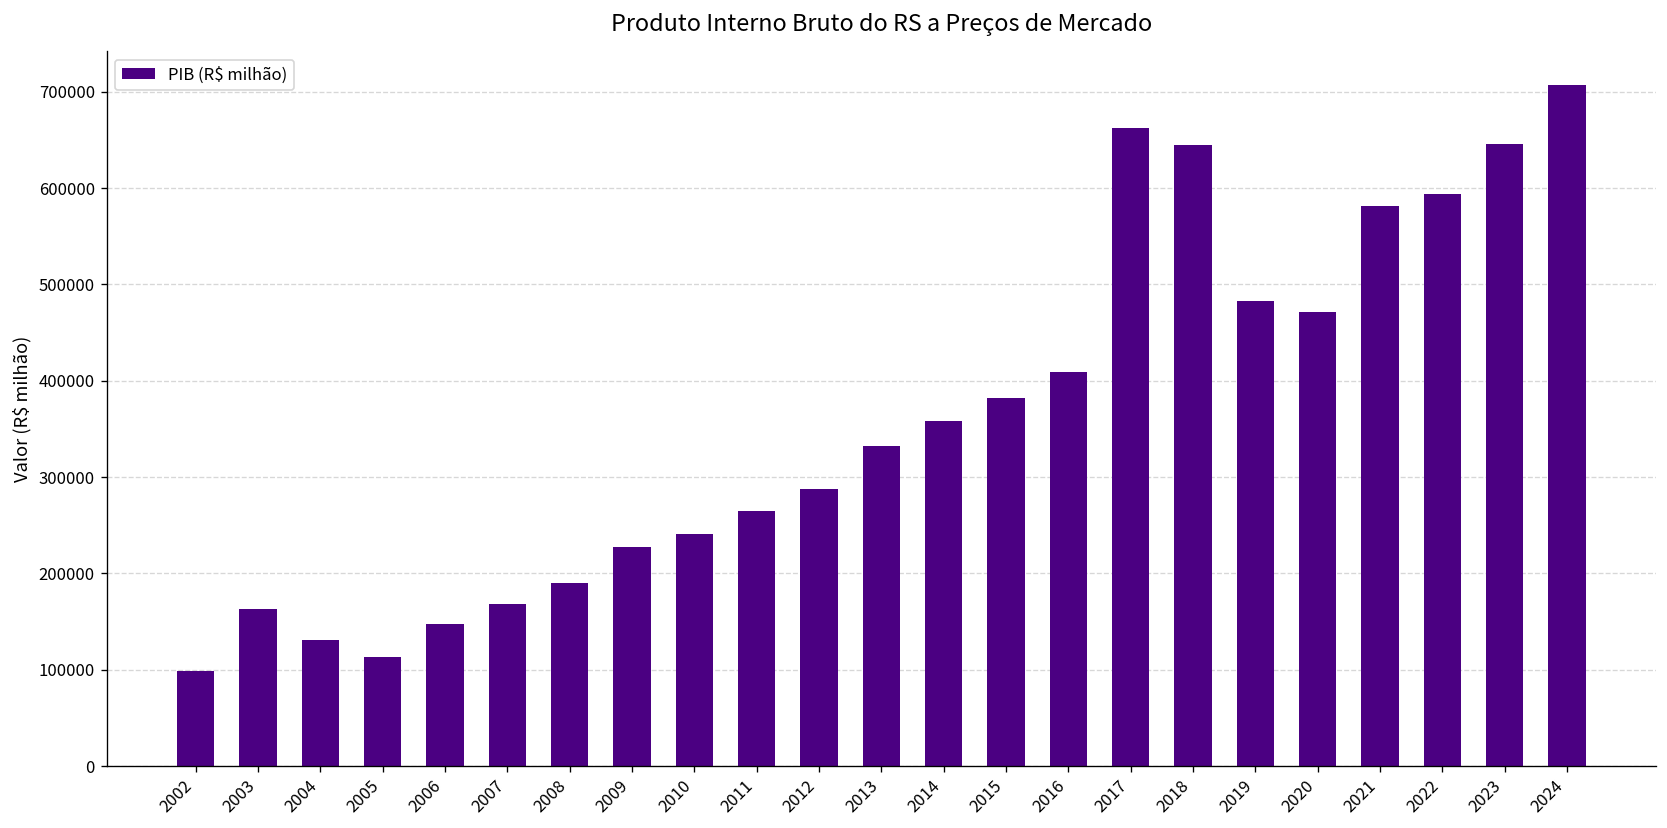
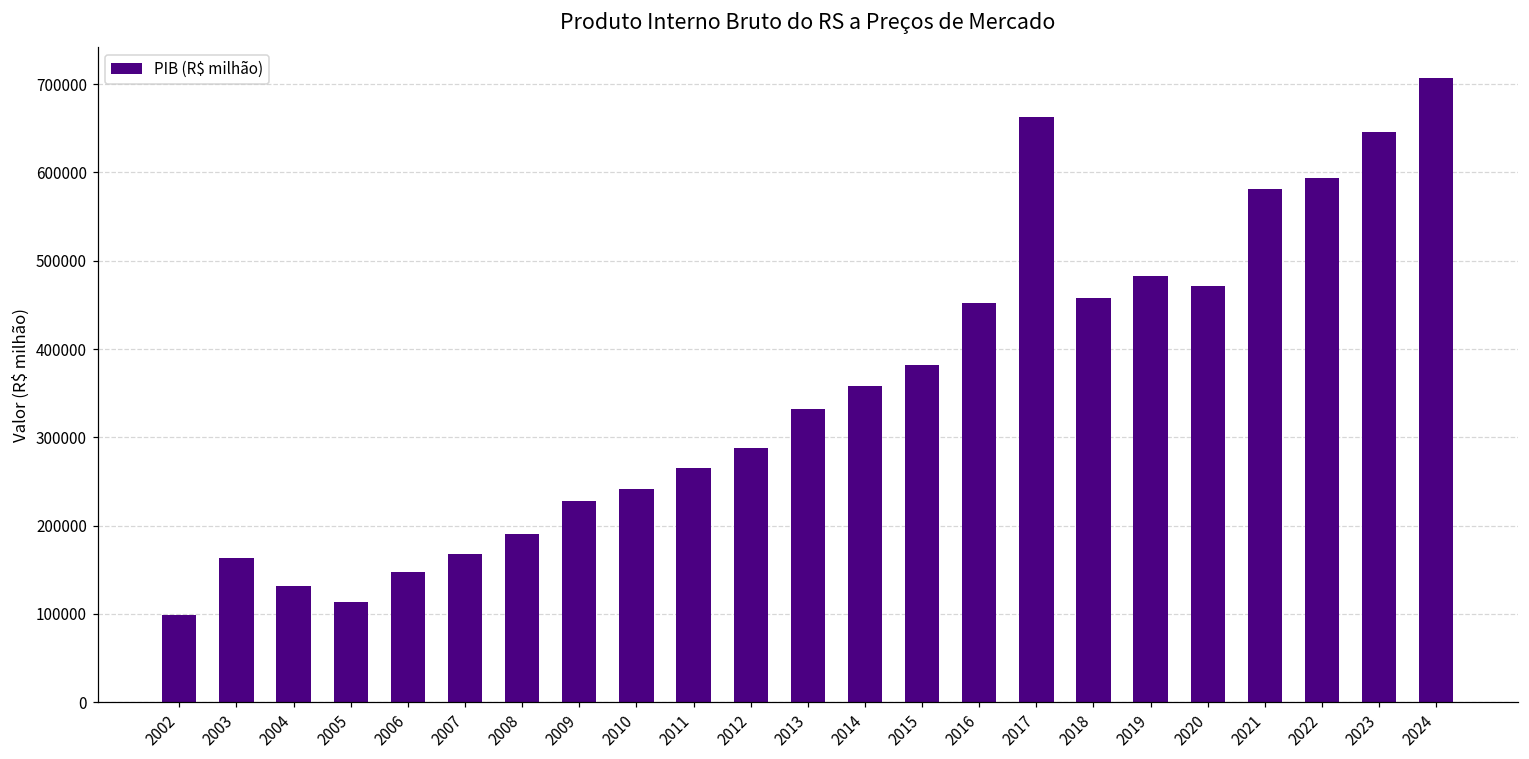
  {
    "2002": 100000,
    "2003": 160000,
    "2004": 130000,
    "2005": 110000,
    "2006": 150000,
    "2007": 170000,
    "2008": 190000,
    "2009": 230000,
    "2010": 240000,
    "2011": 270000,
    "2012": 290000,
    "2013": 330000,
    "2014": 360000,
    "2015": 380000,
-   "2016": 410000,
+   "2016": 450000,
    "2017": 660000,
-   "2018": 640000,
+   "2018": 460000,
    "2019": 480000,
    "2020": 470000,
    "2021": 580000,
    "2022": 590000,
    "2023": 650000,
    "2024": 710000
  }
